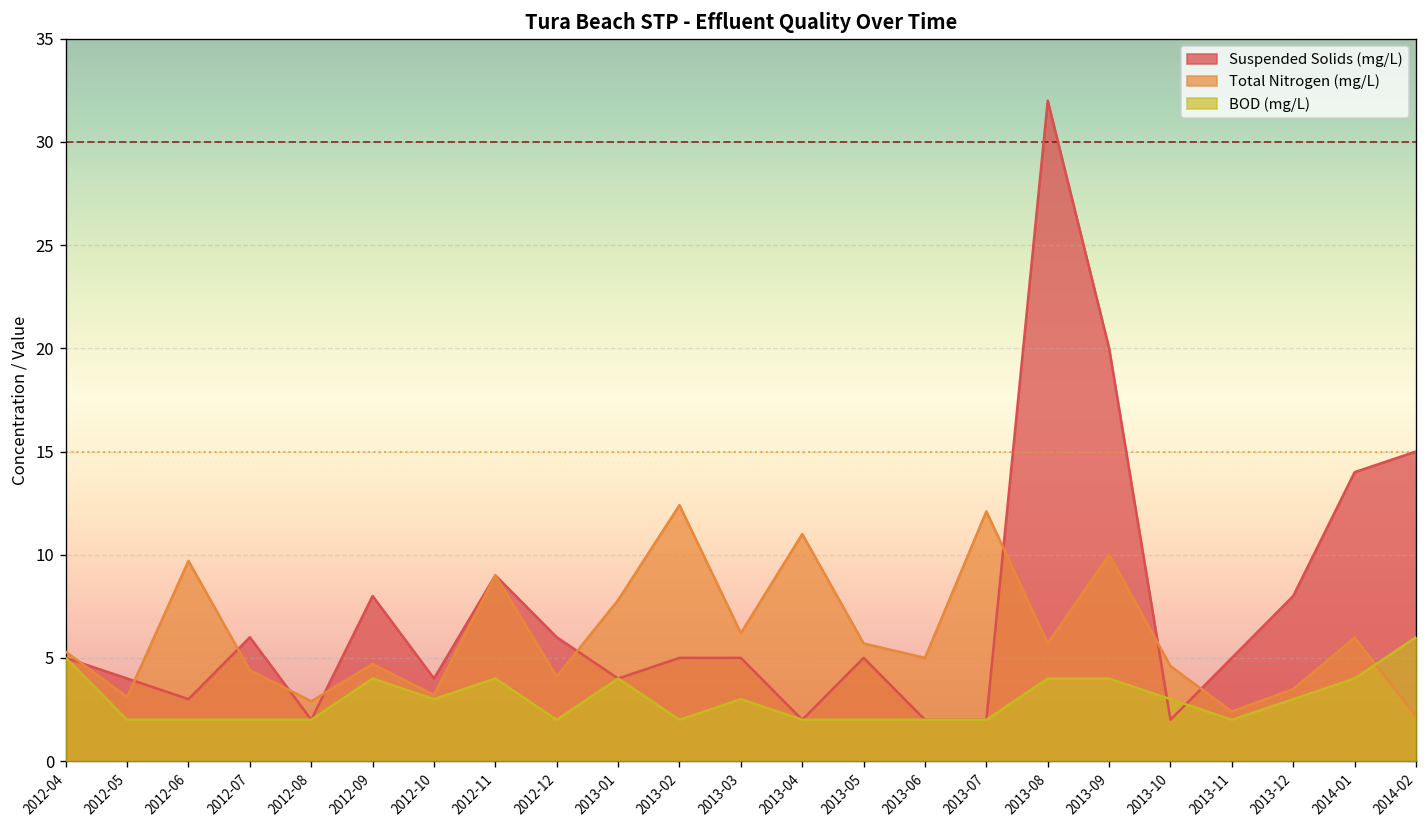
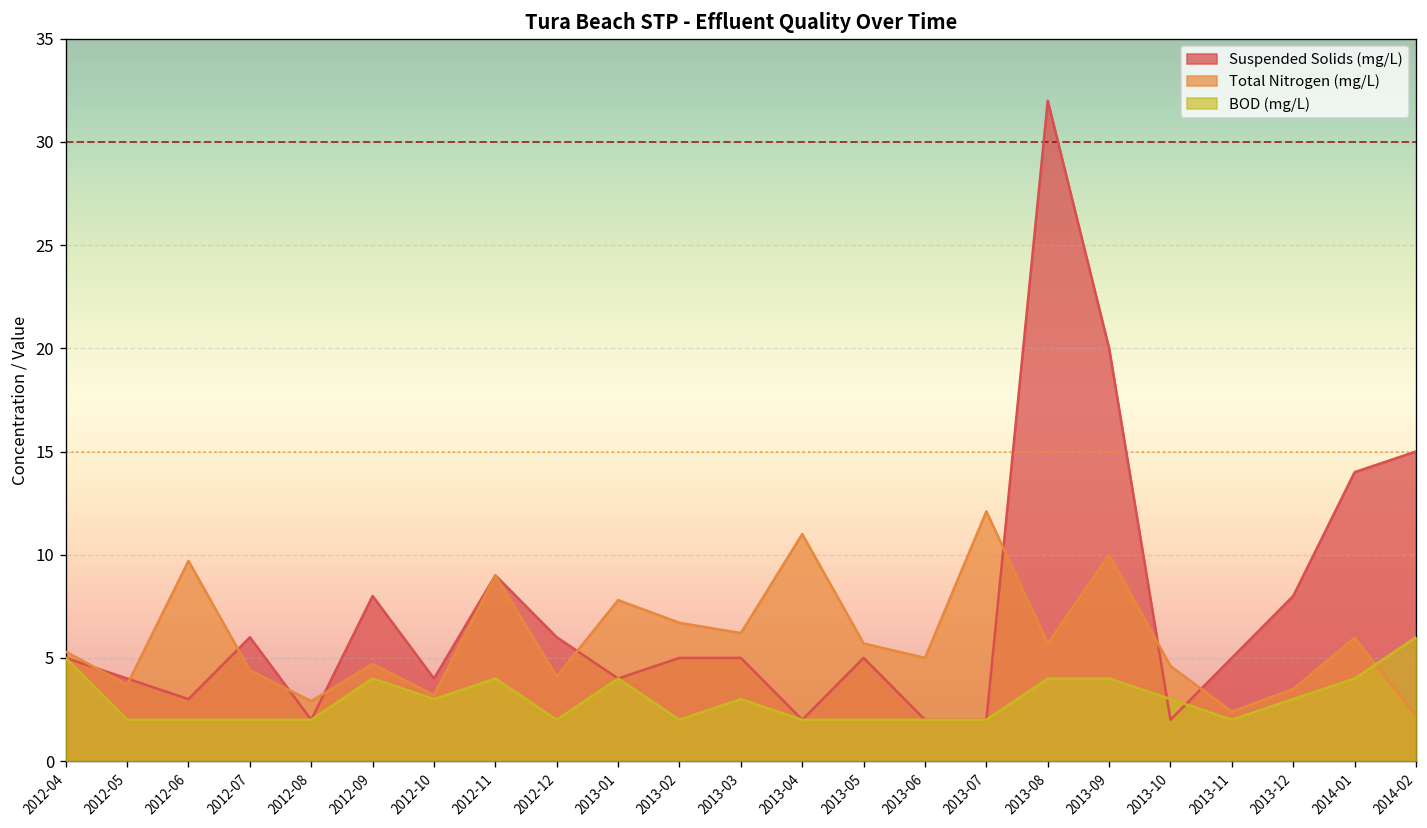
  {
    "Suspended Solids (mg/L)": {
      "2012-05": 4.0,
      "2012-06": 3.0,
      "2012-07": 6.0,
      "2012-09": 8.0,
      "2012-10": 4.0,
      "2012-12": 6.0,
      "2013-02": 5.0,
      "2013-03": 5.0,
      "2013-05": 5.0,
      "2013-08": 32.0,
      "2013-09": 20.0,
      "2013-10": 2.0,
      "2013-11": 5.0,
      "2013-12": 8.0,
      "2014-01": 14.0,
      "2014-02": 15.0
    },
    "Total Nitrogen (mg/L)": {
      "2012-04": 5.3,
-     "2012-05": 3.1,
+     "2012-05": 3.7,
      "2012-06": 9.7,
      "2012-07": 4.4,
      "2012-08": 2.9,
      "2012-09": 4.7,
      "2012-10": 3.2,
      "2012-12": 4.1,
      "2013-01": 7.8,
-     "2013-02": 12.4,
+     "2013-02": 6.7,
      "2013-03": 6.2,
      "2013-04": 11.0,
      "2013-05": 5.7,
      "2013-06": 5.0,
      "2013-07": 12.1,
      "2013-08": 5.7,
      "2013-09": 10.0,
      "2013-10": 4.6,
      "2013-11": 2.4,
      "2013-12": 3.5,
      "2014-01": 6.0,
      "2014-02": 2.2
    },
    "BOD (mg/L)": {
      "2012-05": 2.0,
      "2012-06": 2.0,
      "2012-07": 2.0,
      "2012-09": 4.0,
      "2012-10": 3.0,
      "2012-11": 4.0,
      "2012-12": 2.0,
      "2013-02": 2.0,
      "2013-03": 3.0,
      "2013-05": 2.0,
      "2013-08": 4.0,
      "2013-09": 4.0,
      "2013-10": 3.0,
      "2013-11": 2.0,
      "2013-12": 3.0,
      "2014-01": 4.0,
      "2014-02": 6.0
    }
  }
